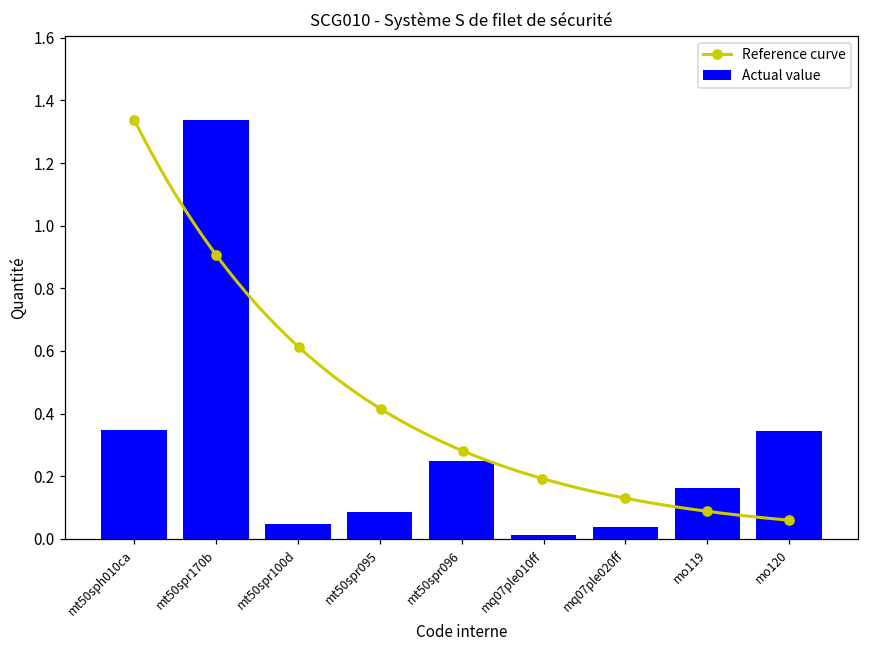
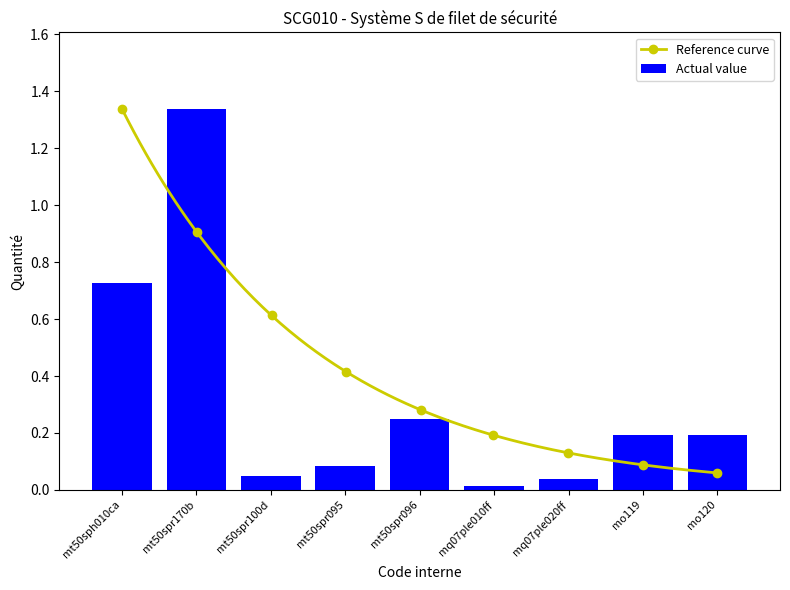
  {
    "Actual value": {
-     "mt50sph010ca": 0.35,
+     "mt50sph010ca": 0.73,
      "mt50spr170b": 1.34,
      "mt50spr100d": 0.05,
      "mt50spr095": 0.09,
      "mt50spr096": 0.25,
      "mq07ple010ff": 0.01,
      "mq07ple020ff": 0.04,
-     "mo119": 0.16,
-     "mo120": 0.35
+     "mo119": 0.19,
+     "mo120": 0.19
    },
    "Reference curve": {
      "mt50sph010ca": 1.34,
      "mo120": 0.06
    }
  }
